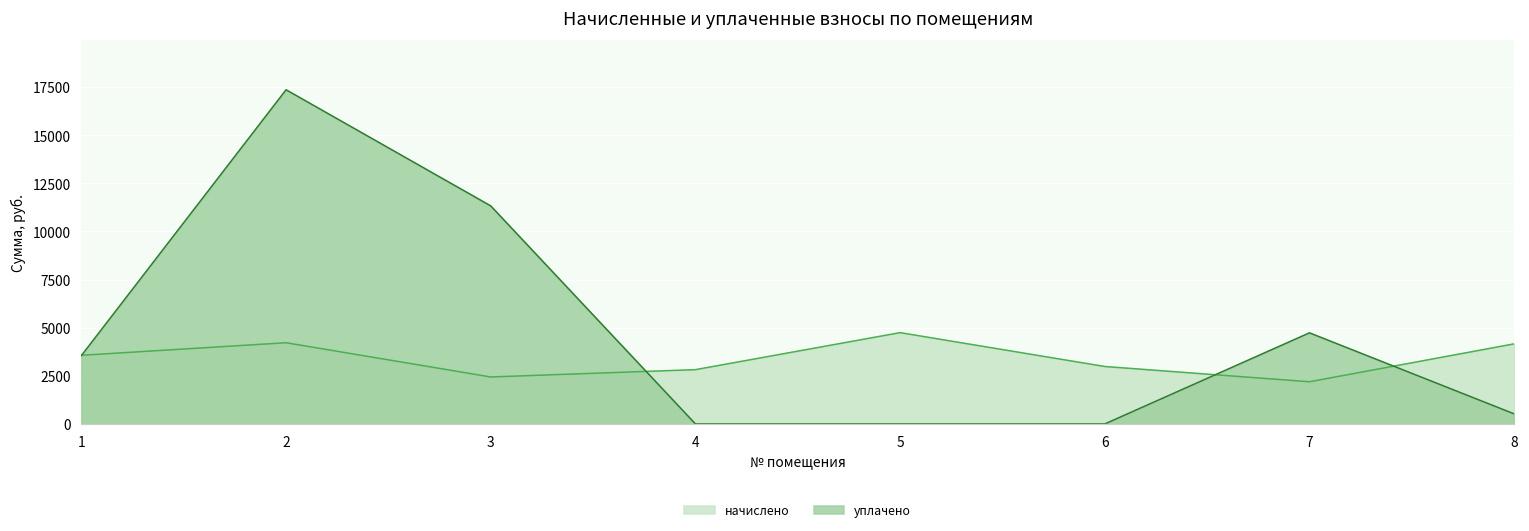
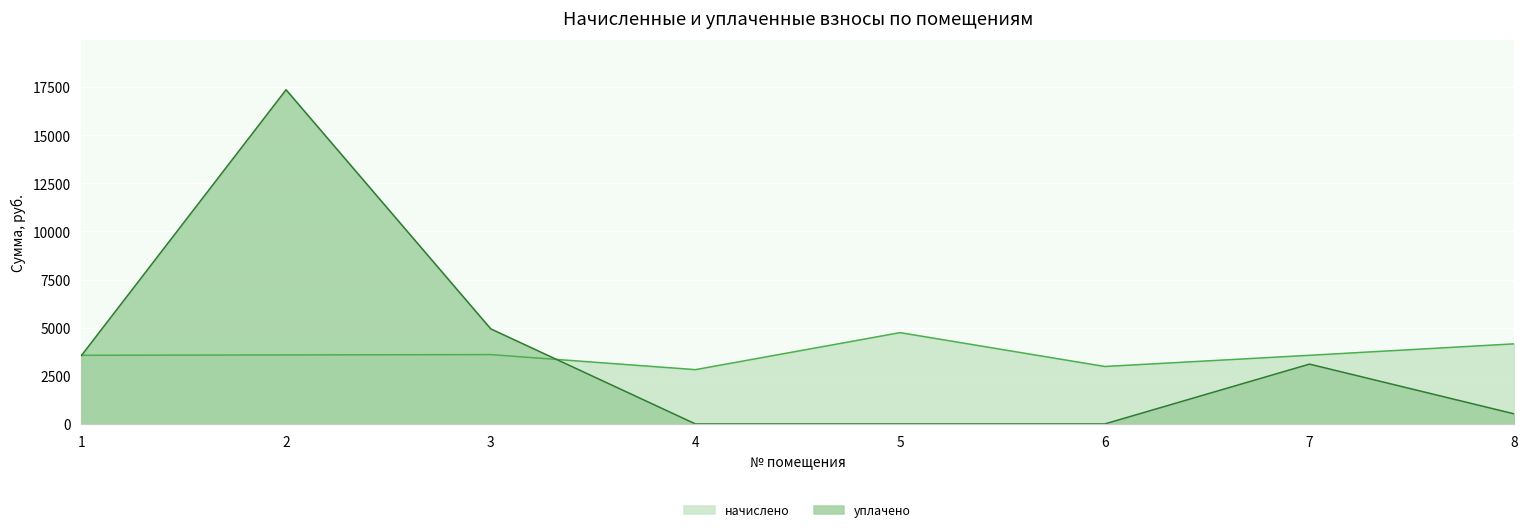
  {
    "начислено": {
-     "2": 4200,
-     "3": 2400,
+     "2": 3600,
+     "3": 3600,
      "4": 2800,
      "5": 4700,
      "6": 3000,
-     "7": 2200,
+     "7": 3600,
      "8": 4200
    },
    "уплачено": {
      "2": 17400,
-     "3": 11300,
+     "3": 4900,
      "4": 0,
      "5": 0,
      "6": 0,
-     "7": 4700,
+     "7": 3100,
      "8": 500
    }
  }
